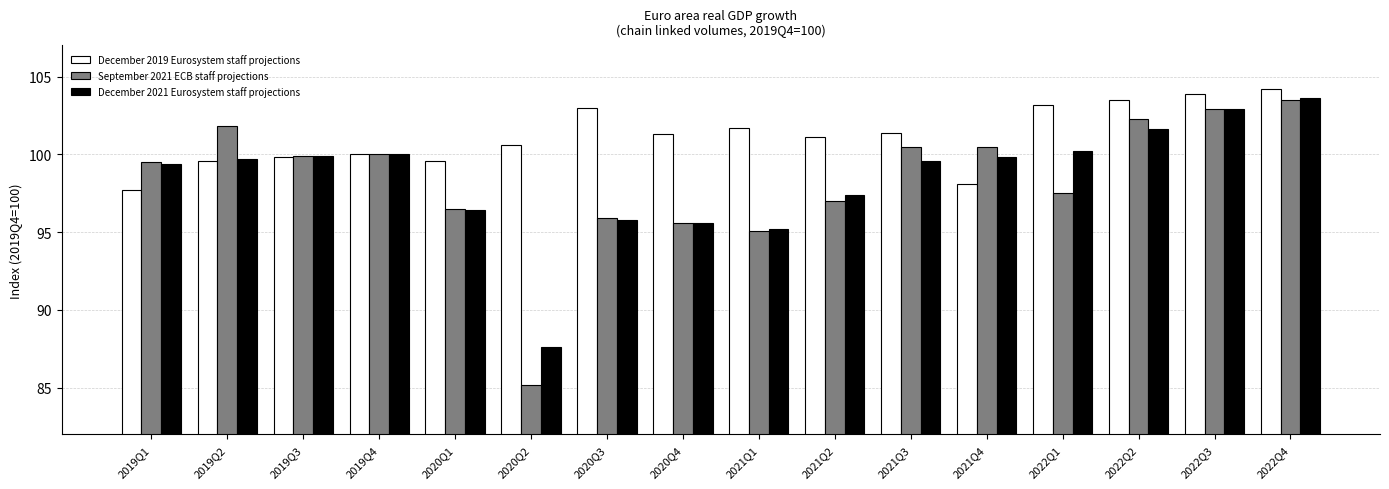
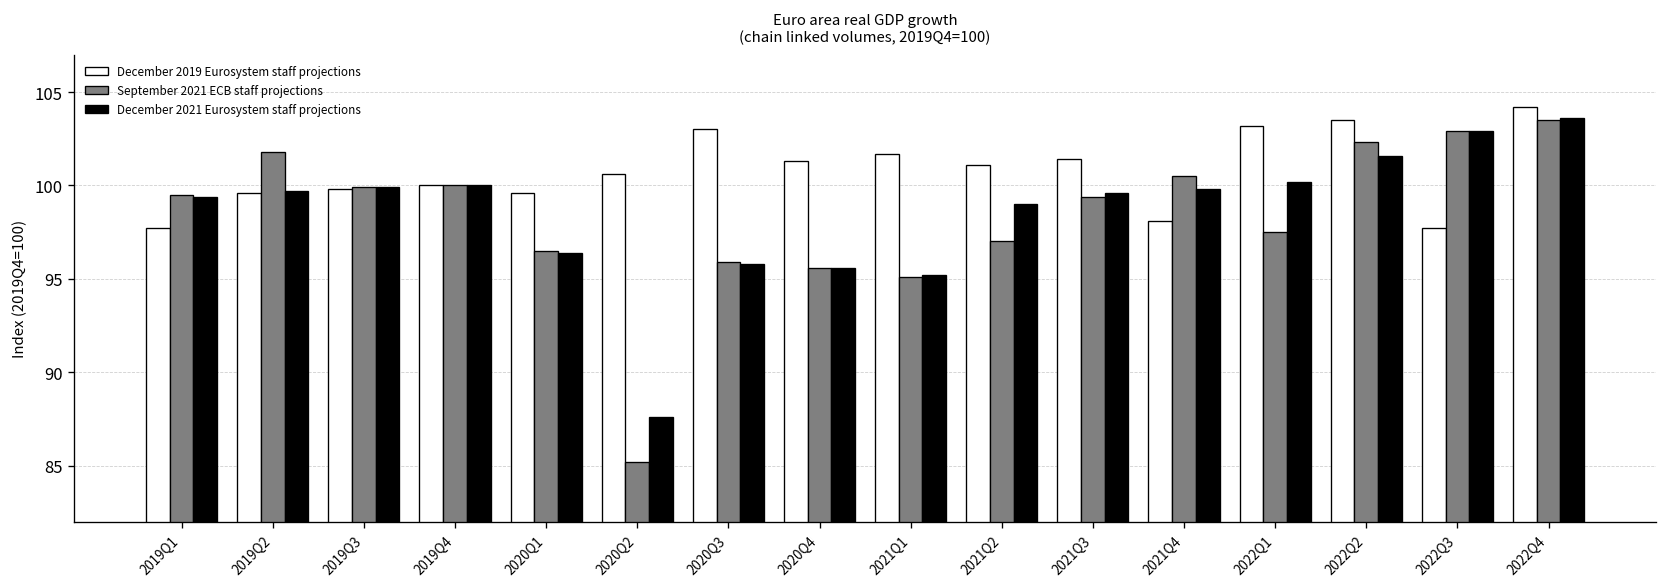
  {
    "December 2019 Eurosystem staff projections": {
      "2019Q1": 97.7,
      "2019Q2": 99.6,
      "2019Q3": 99.8,
      "2019Q4": 100.0,
      "2020Q1": 99.6,
      "2020Q2": 100.6,
      "2020Q3": 103.0,
      "2020Q4": 101.3,
      "2021Q1": 101.7,
      "2021Q2": 101.1,
      "2021Q3": 101.4,
      "2021Q4": 98.1,
      "2022Q1": 103.2,
      "2022Q2": 103.5,
-     "2022Q3": 103.9,
+     "2022Q3": 97.7,
      "2022Q4": 104.2
    },
    "September 2021 ECB staff projections": {
      "2019Q1": 99.5,
      "2019Q2": 101.8,
      "2019Q3": 99.9,
      "2019Q4": 100.0,
      "2020Q1": 96.5,
      "2020Q2": 85.2,
      "2020Q3": 95.9,
      "2020Q4": 95.6,
      "2021Q1": 95.1,
      "2021Q2": 97.0,
-     "2021Q3": 100.5,
+     "2021Q3": 99.4,
      "2021Q4": 100.5,
      "2022Q1": 97.5,
      "2022Q2": 102.3,
      "2022Q3": 102.9,
      "2022Q4": 103.5
    },
    "December 2021 Eurosystem staff projections": {
      "2019Q1": 99.4,
      "2019Q2": 99.7,
      "2019Q3": 99.9,
      "2019Q4": 100.0,
      "2020Q1": 96.4,
      "2020Q2": 87.6,
      "2020Q3": 95.8,
      "2020Q4": 95.6,
      "2021Q1": 95.2,
-     "2021Q2": 97.4,
+     "2021Q2": 99.0,
      "2021Q3": 99.6,
      "2021Q4": 99.8,
      "2022Q1": 100.2,
      "2022Q2": 101.6,
      "2022Q3": 102.9,
      "2022Q4": 103.6
    }
  }
